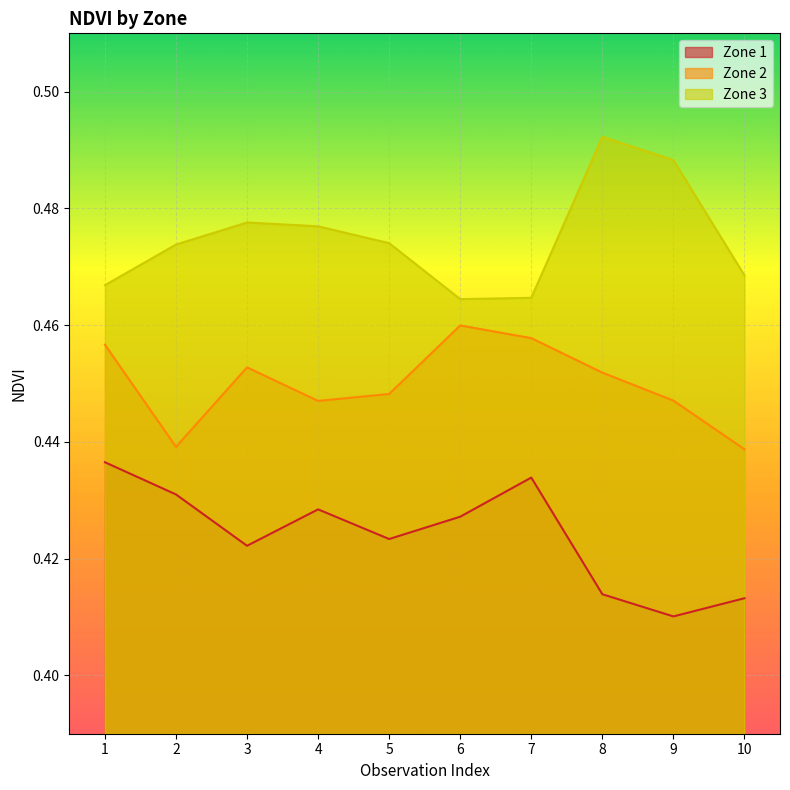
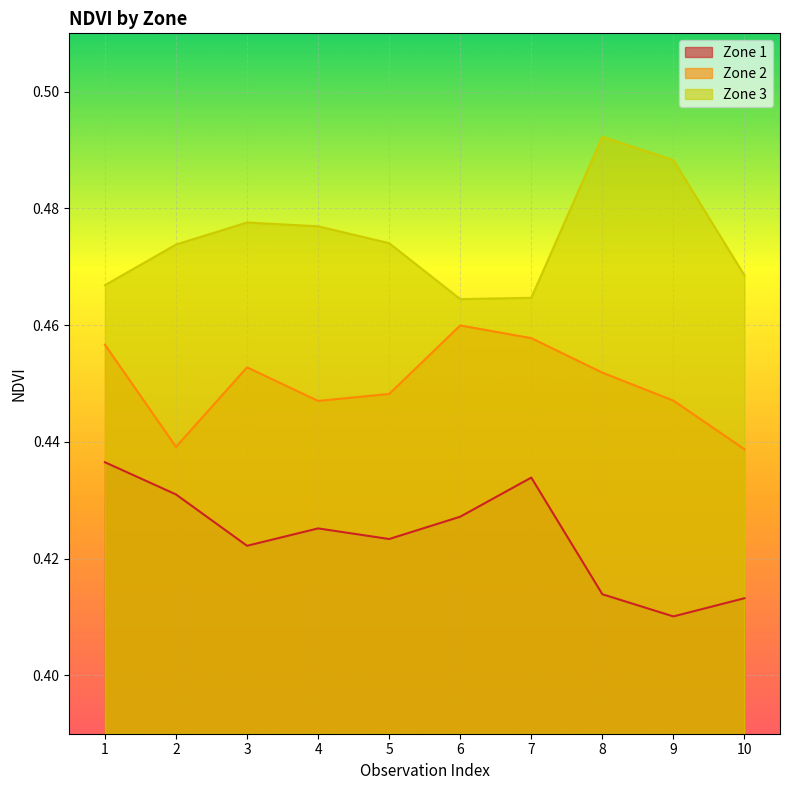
  {
    "Zone 1": {
      "1": 0.437,
      "2": 0.431,
      "3": 0.422,
-     "4": 0.428,
+     "4": 0.425,
      "5": 0.423,
      "6": 0.427,
      "7": 0.434,
      "8": 0.414,
      "9": 0.410,
      "10": 0.413
    },
    "Zone 2": {
      "1": 0.457,
      "2": 0.439,
      "3": 0.453,
      "4": 0.447,
      "5": 0.448,
      "6": 0.460,
      "7": 0.458,
      "8": 0.452,
      "9": 0.447,
      "10": 0.439
    },
    "Zone 3": {
      "1": 0.467,
      "2": 0.474,
      "3": 0.478,
      "4": 0.477,
      "5": 0.474,
      "6": 0.464,
      "7": 0.465,
      "8": 0.492,
      "9": 0.488,
      "10": 0.469
    }
  }
